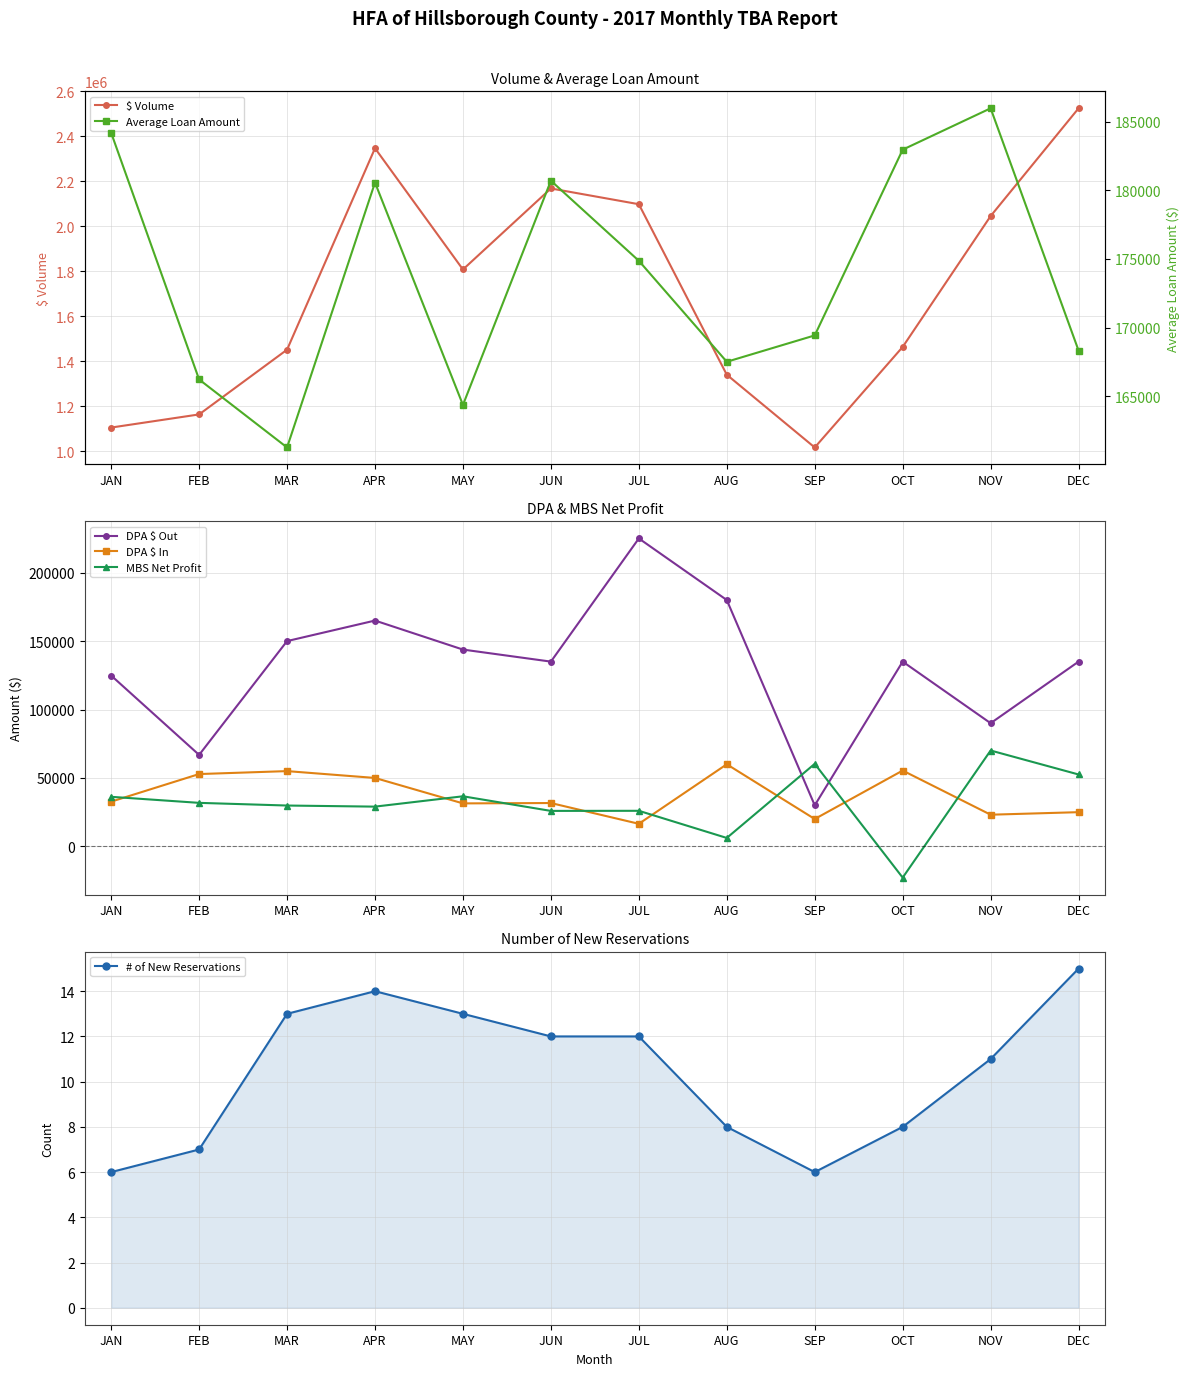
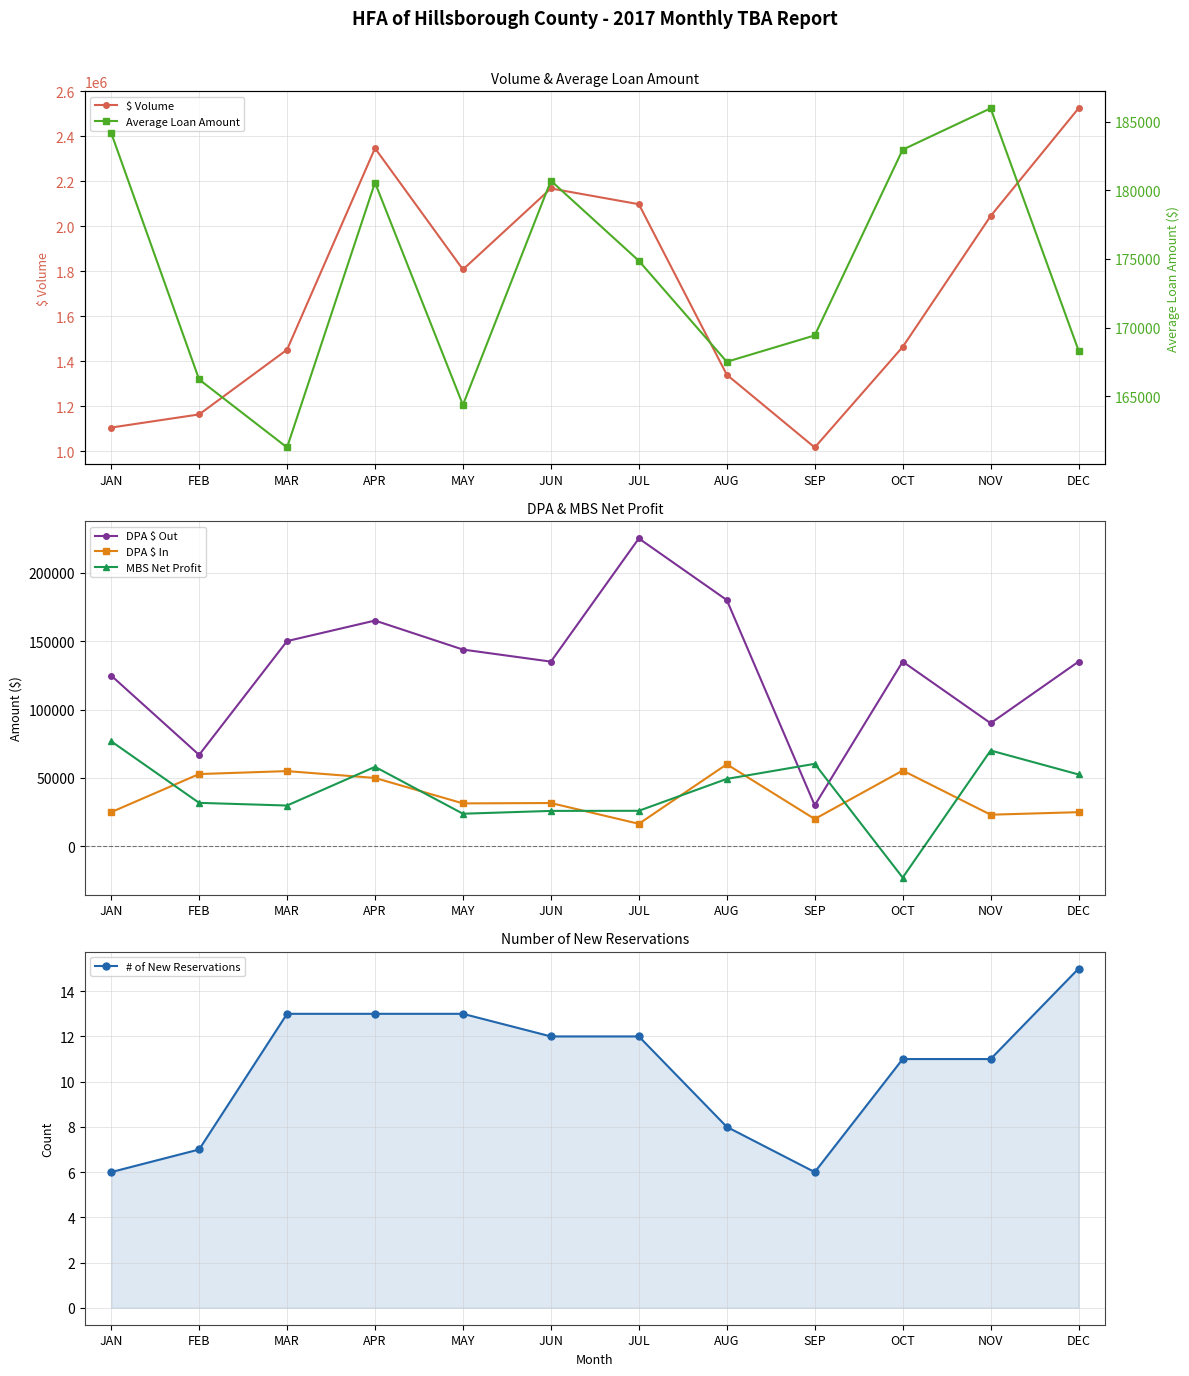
  {
    "DPA & MBS Net Profit": {
      "DPA $ Out": {
        "JAN": 125000,
        "FEB": 67000,
        "MAR": 150000,
        "APR": 165000,
        "MAY": 144000,
        "JUN": 135000,
        "JUL": 225000,
        "AUG": 180000,
        "SEP": 30000,
        "OCT": 135000,
        "NOV": 90000,
        "DEC": 135000
      },
      "DPA $ In": {
-       "JAN": 33000,
+       "JAN": 25000,
        "FEB": 53000,
        "MAR": 55000,
        "APR": 50000,
        "MAY": 31000,
        "JUN": 32000,
        "JUL": 17000,
        "AUG": 60000,
        "SEP": 20000,
        "OCT": 55000,
        "NOV": 23000,
        "DEC": 25000
      },
      "MBS Net Profit": {
-       "JAN": 36000,
+       "JAN": 77000,
        "FEB": 32000,
        "MAR": 30000,
-       "APR": 29000,
-       "MAY": 37000,
+       "APR": 58000,
+       "MAY": 24000,
        "JUN": 26000,
        "JUL": 26000,
-       "AUG": 6000,
+       "AUG": 49000,
        "SEP": 60000,
        "OCT": -23000,
        "NOV": 70000,
        "DEC": 53000
      }
    },
    "Number of New Reservations": {
      "JAN": 6,
      "FEB": 7,
      "MAR": 13,
-     "APR": 14,
+     "APR": 13,
      "MAY": 13,
      "JUN": 12,
      "JUL": 12,
      "AUG": 8,
      "SEP": 6,
-     "OCT": 8,
+     "OCT": 11,
      "NOV": 11,
      "DEC": 15
    }
  }
